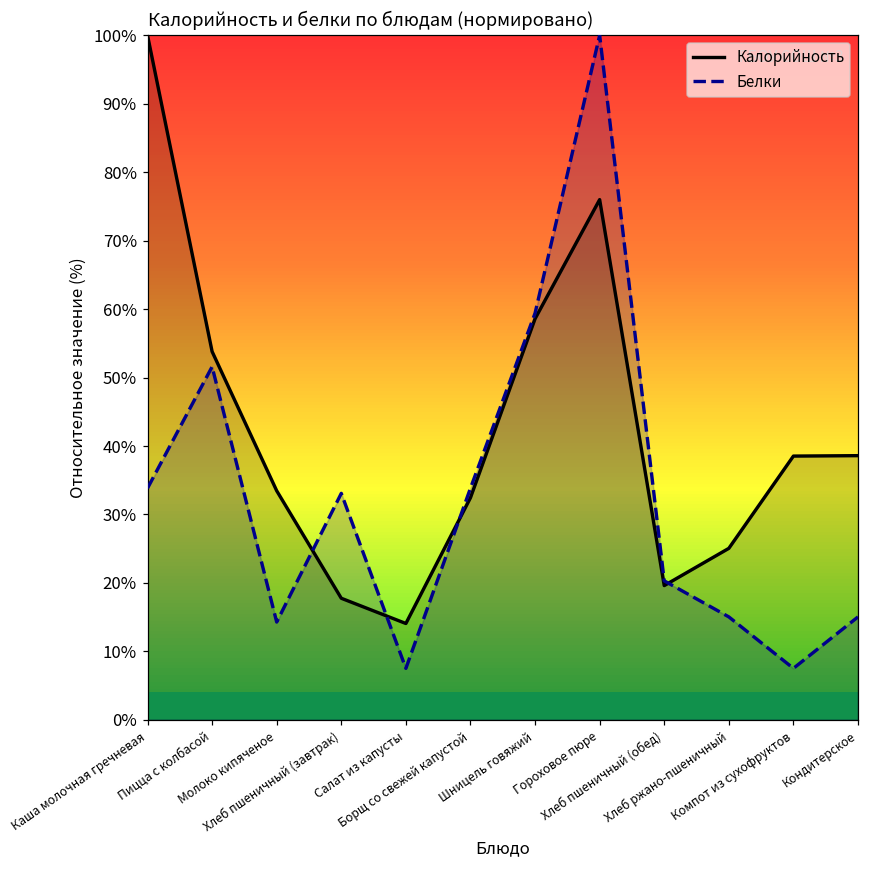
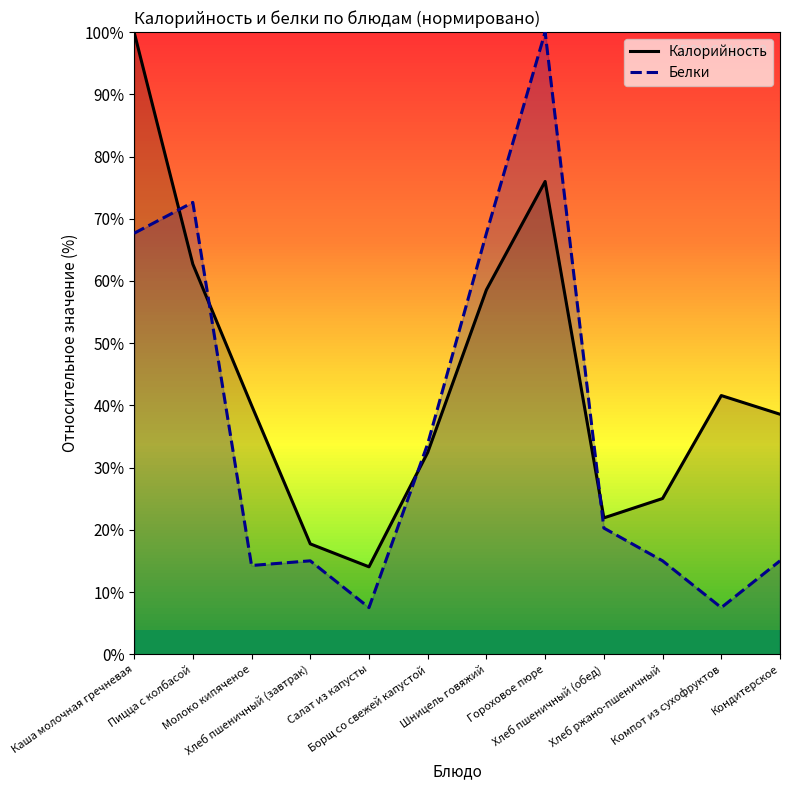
  {
    "Калорийность": {
      "Каша молочная гречневая": "100%",
-     "Пицца с колбасой": "54%",
-     "Молоко кипяченое": "33%",
+     "Пицца с колбасой": "63%",
+     "Молоко кипяченое": "40%",
      "Хлеб пшеничный (завтрак)": "18%",
      "Салат из капусты": "14%",
      "Борщ со свежей капустой": "32%",
      "Шницель говяжий": "59%",
      "Гороховое пюре": "76%",
-     "Хлеб пшеничный (обед)": "20%",
+     "Хлеб пшеничный (обед)": "22%",
      "Хлеб ржано-пшеничный": "25%",
-     "Компот из сухофруктов": "39%",
+     "Компот из сухофруктов": "42%",
      "Кондитерское": "39%"
    },
    "Белки": {
-     "Каша молочная гречневая": "34%",
-     "Пицца с колбасой": "52%",
+     "Каша молочная гречневая": "68%",
+     "Пицца с колбасой": "73%",
      "Молоко кипяченое": "14%",
-     "Хлеб пшеничный (завтрак)": "33%",
+     "Хлеб пшеничный (завтрак)": "15%",
      "Салат из капусты": "8%",
      "Борщ со свежей капустой": "34%",
-     "Шницель говяжий": "59%",
+     "Шницель говяжий": "68%",
      "Гороховое пюре": "100%",
      "Хлеб пшеничный (обед)": "20%",
      "Хлеб ржано-пшеничный": "15%",
      "Компот из сухофруктов": "8%",
      "Кондитерское": "15%"
    }
  }
